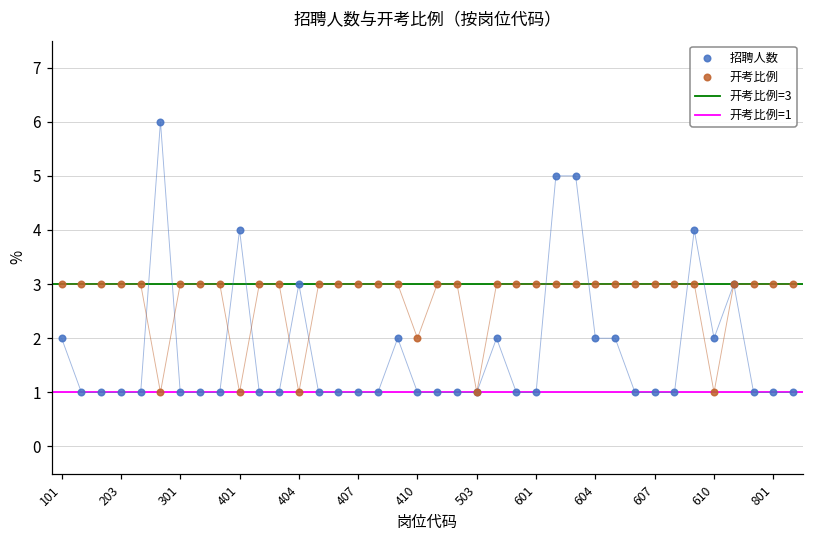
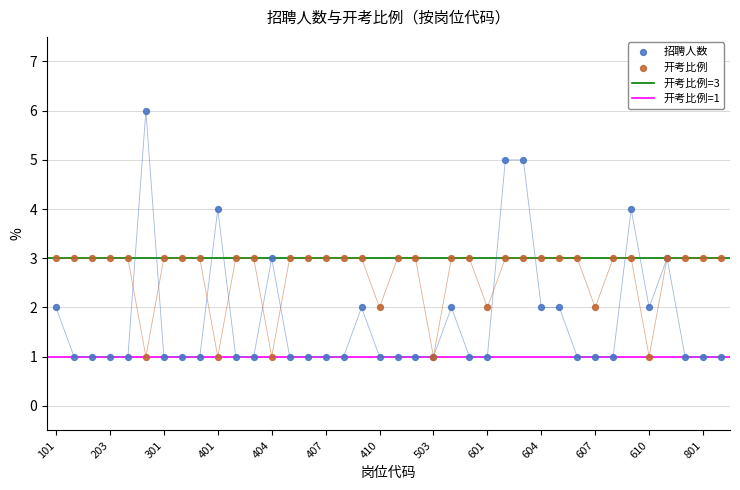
  {
    "招聘人数": {
      "101": 2,
      "203": 1,
      "301": 1,
      "401": 4,
      "404": 3,
      "407": 1,
      "410": 1,
      "601": 1,
      "604": 2,
      "607": 1,
      "610": 2,
      "801": 1
    },
    "开考比例": {
      "101": 3,
      "203": 3,
      "301": 3,
      "401": 1,
      "404": 1,
      "407": 3,
      "410": 2,
-     "601": 3,
+     "601": 2,
      "604": 3,
-     "607": 3,
+     "607": 2,
      "610": 1,
      "801": 3
    }
  }
